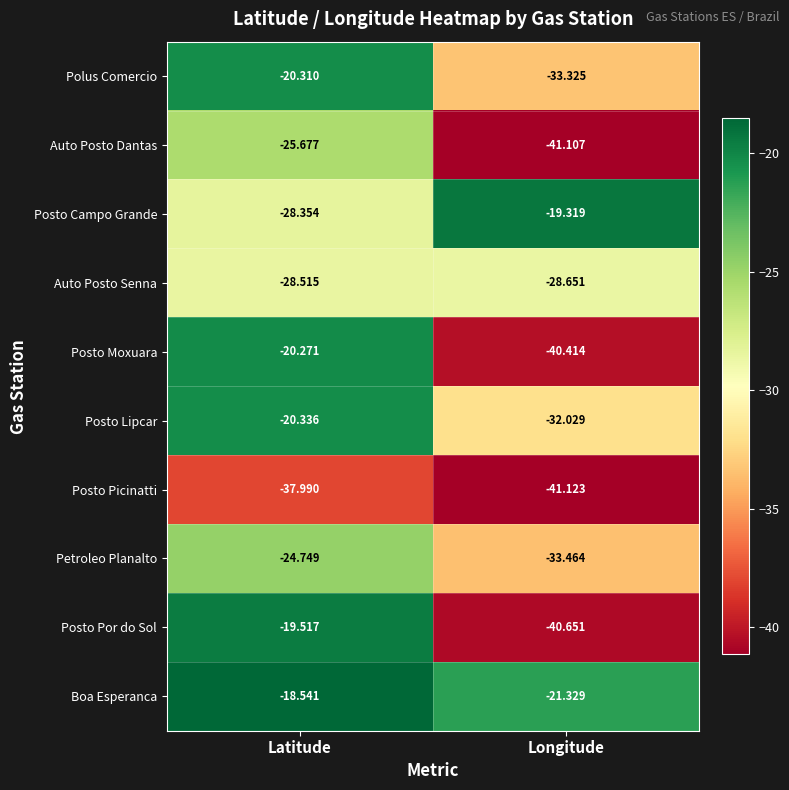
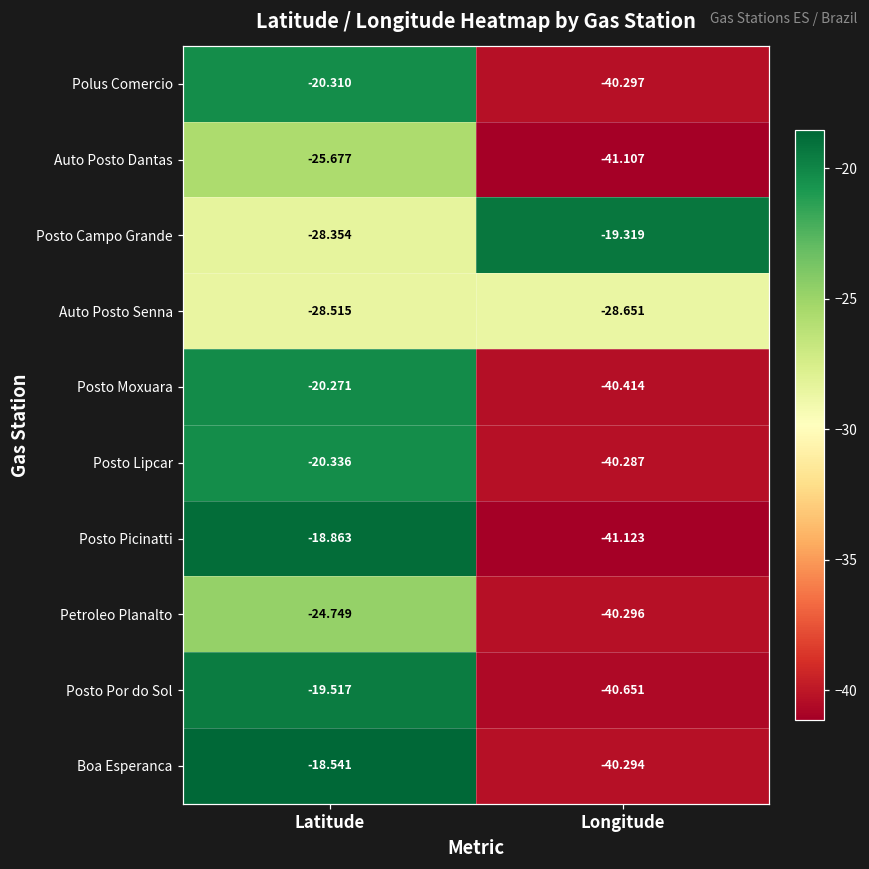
  {
    "Polus Comercio": {
      "Latitude": -20.310,
-     "Longitude": -33.325
+     "Longitude": -40.297
    },
    "Auto Posto Dantas": {
      "Latitude": -25.677,
      "Longitude": -41.107
    },
    "Posto Campo Grande": {
      "Latitude": -28.354,
      "Longitude": -19.319
    },
    "Auto Posto Senna": {
      "Latitude": -28.515,
      "Longitude": -28.651
    },
    "Posto Moxuara": {
      "Latitude": -20.271,
      "Longitude": -40.414
    },
    "Posto Lipcar": {
      "Latitude": -20.336,
-     "Longitude": -32.029
+     "Longitude": -40.287
    },
    "Posto Picinatti": {
-     "Latitude": -37.990,
+     "Latitude": -18.863,
      "Longitude": -41.123
    },
    "Petroleo Planalto": {
      "Latitude": -24.749,
-     "Longitude": -33.464
+     "Longitude": -40.296
    },
    "Posto Por do Sol": {
      "Latitude": -19.517,
      "Longitude": -40.651
    },
    "Boa Esperanca": {
      "Latitude": -18.541,
-     "Longitude": -21.329
+     "Longitude": -40.294
    }
  }
